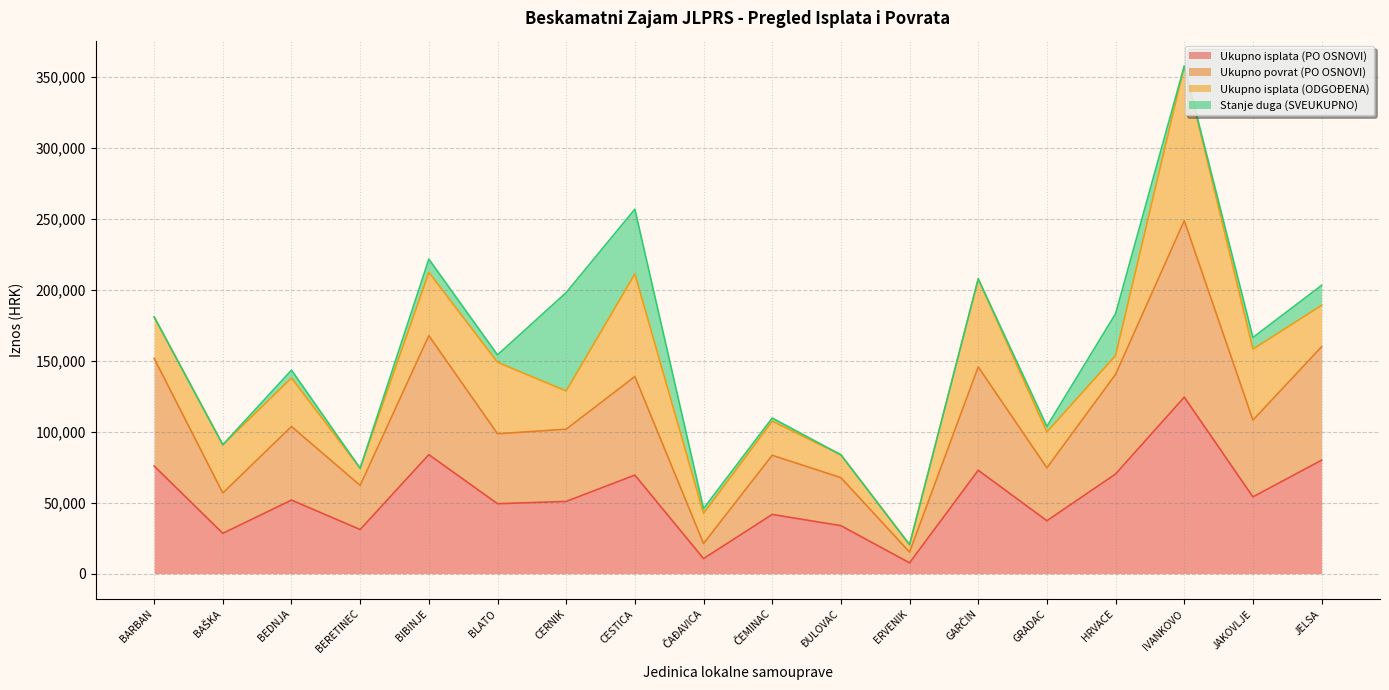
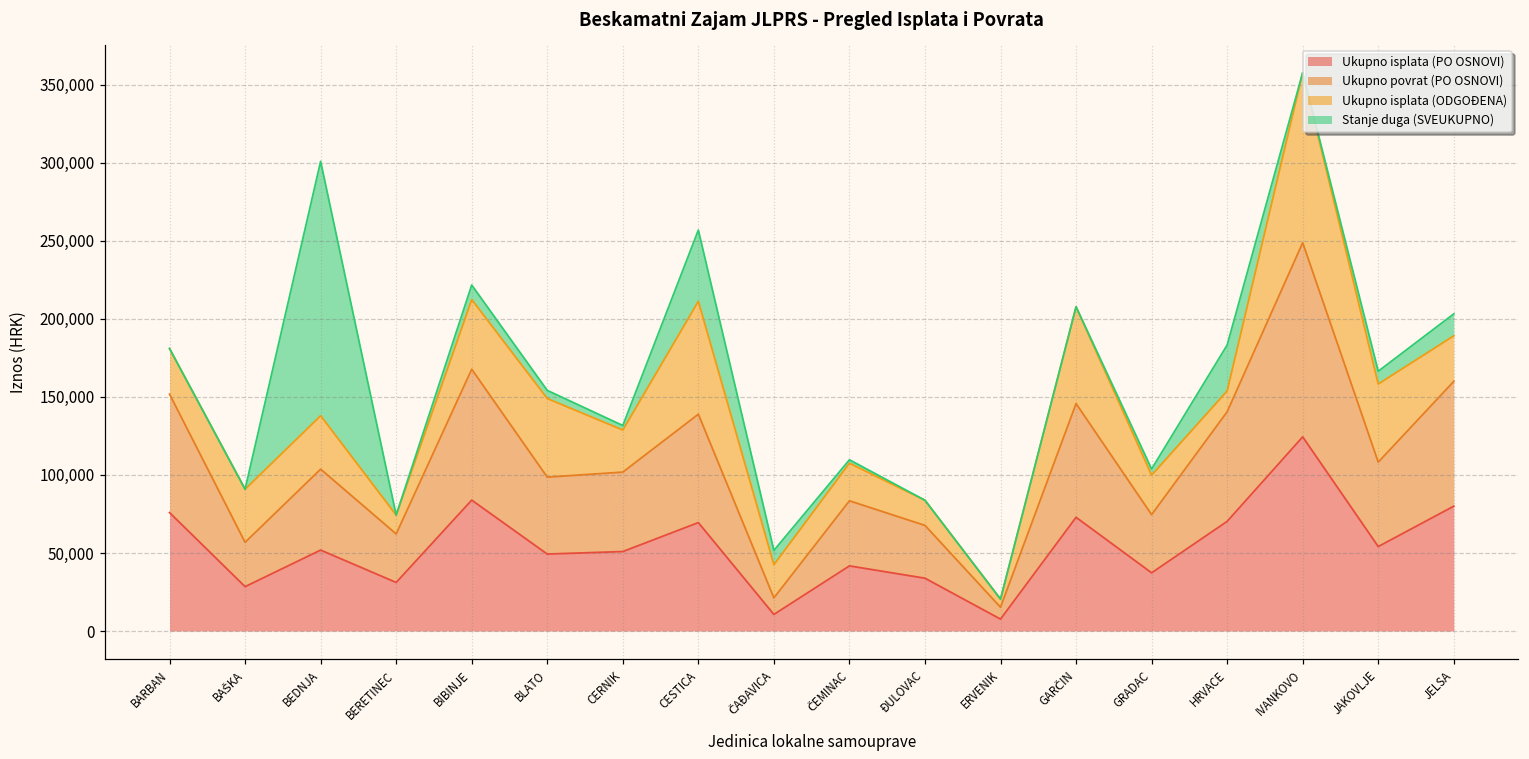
  {
    "Stanje duga (SVEUKUPNO)": {
-     "BEDNJA": "5,000",
+     "BEDNJA": "163,000",
      "BIBINJE": "9,000",
      "BLATO": "5,000",
-     "CERNIK": "69,000",
+     "CERNIK": "3,000",
      "CESTICA": "46,000",
-     "ČAĐAVICA": "3,000",
+     "ČAĐAVICA": "9,000",
      "ČEMINAC": "2,000",
      "GRADAC": "4,000",
      "HRVACE": "29,000",
      "JAKOVLJE": "8,000",
      "JELSA": "14,000"
    }
  }
